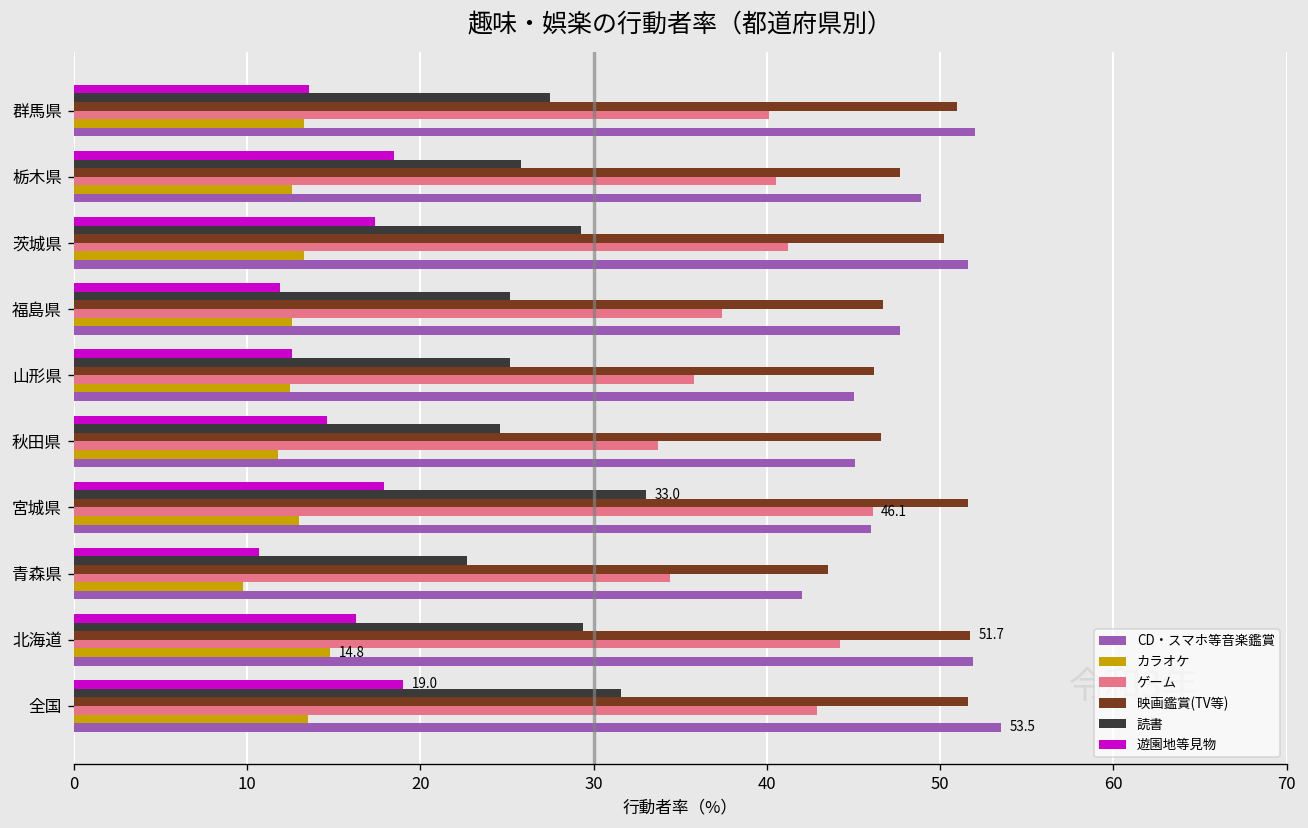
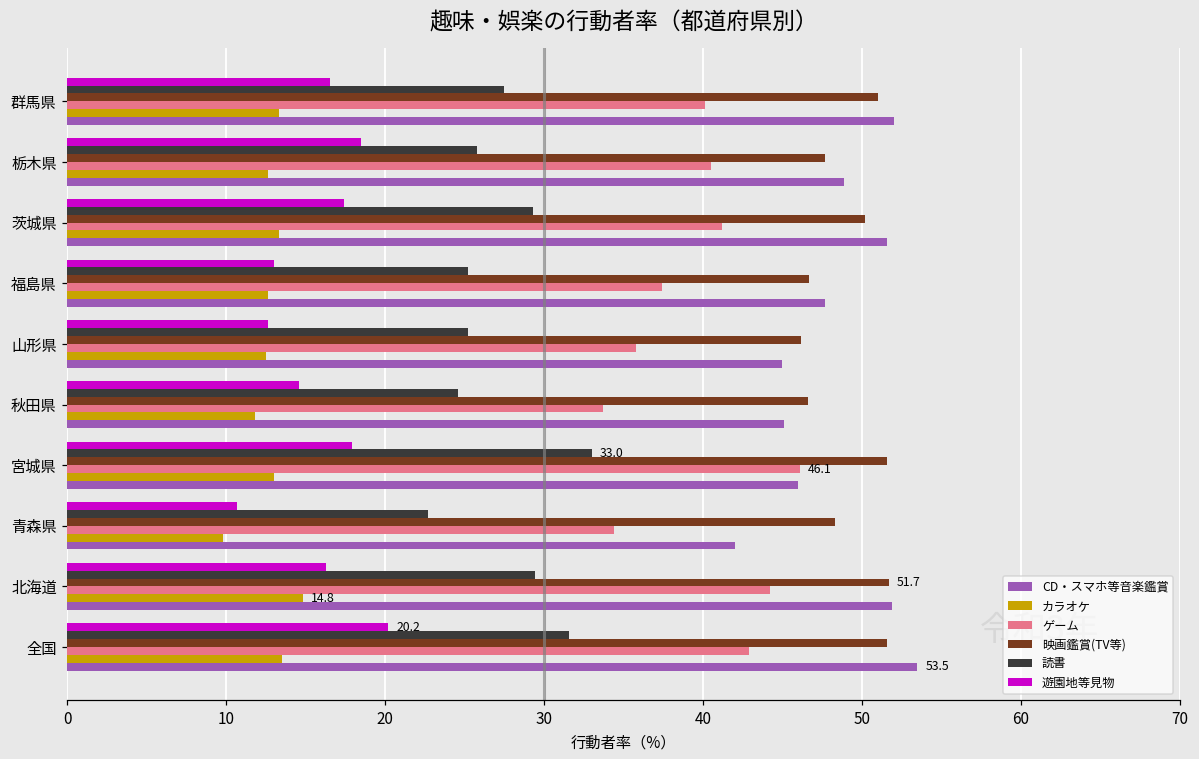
  {
    "CD・スマホ等音楽鑑賞": {
      "全国": 53.5
    },
    "カラオケ": {
      "北海道": 14.8
    },
    "ゲーム": {
      "宮城県": 46.1
    },
    "映画鑑賞(TV等)": {
      "群馬県": 51.0,
      "栃木県": 47.7,
      "茨城県": 50.2,
      "福島県": 46.7,
      "山形県": 46.2,
      "秋田県": 46.6,
      "宮城県": 51.6,
-     "青森県": 43.5,
+     "青森県": 48.3,
      "全国": 51.6
    },
    "読書": {
      "宮城県": 33.0
    },
    "遊園地等見物": {
-     "群馬県": 13.6,
-     "福島県": 11.9,
-     "全国": 19.0
+     "群馬県": 16.5,
+     "福島県": 13.0,
+     "全国": 20.2
    }
  }
